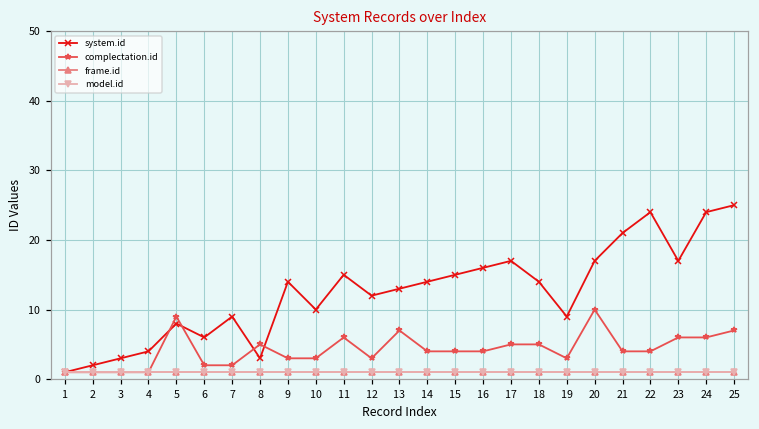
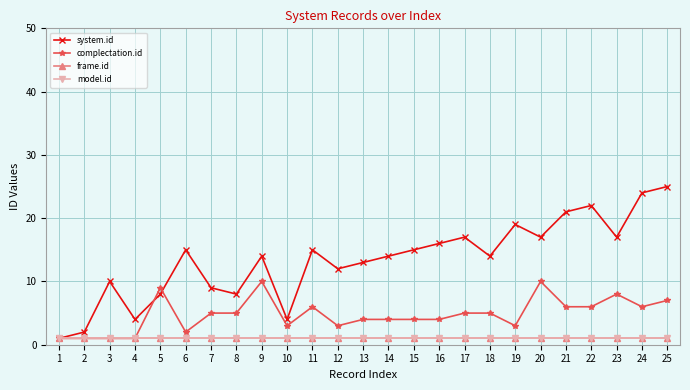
  {
    "system.id": {
      "2": 2,
-     "3": 3,
+     "3": 10,
      "4": 4,
      "5": 8,
-     "6": 6,
+     "6": 15,
      "7": 9,
-     "8": 3,
+     "8": 8,
      "9": 14,
-     "10": 10,
+     "10": 4,
      "11": 15,
      "12": 12,
      "13": 13,
      "14": 14,
      "15": 15,
      "16": 16,
      "17": 17,
      "18": 14,
-     "19": 9,
+     "19": 19,
      "20": 17,
      "21": 21,
-     "22": 24,
+     "22": 22,
      "23": 17,
      "24": 24,
      "25": 25
    },
    "complectation.id": {
      "5": 9,
      "6": 2,
-     "7": 2,
+     "7": 5,
      "8": 5,
-     "9": 3,
+     "9": 10,
      "10": 3,
      "11": 6,
      "12": 3,
-     "13": 7,
+     "13": 4,
      "14": 4,
      "15": 4,
      "16": 4,
      "17": 5,
      "18": 5,
      "19": 3,
      "20": 10,
-     "21": 4,
-     "22": 4,
-     "23": 6,
+     "21": 6,
+     "22": 6,
+     "23": 8,
      "24": 6,
      "25": 7
    },
    "model.id": {
      "5": 1,
      "6": 1,
      "7": 1,
      "8": 1,
      "9": 1,
      "10": 1,
      "11": 1,
      "12": 1,
      "13": 1,
      "14": 1,
      "15": 1,
      "16": 1,
      "17": 1,
      "18": 1,
      "19": 1,
      "20": 1,
      "21": 1,
      "22": 1,
      "23": 1,
      "24": 1,
      "25": 1
    }
  }
